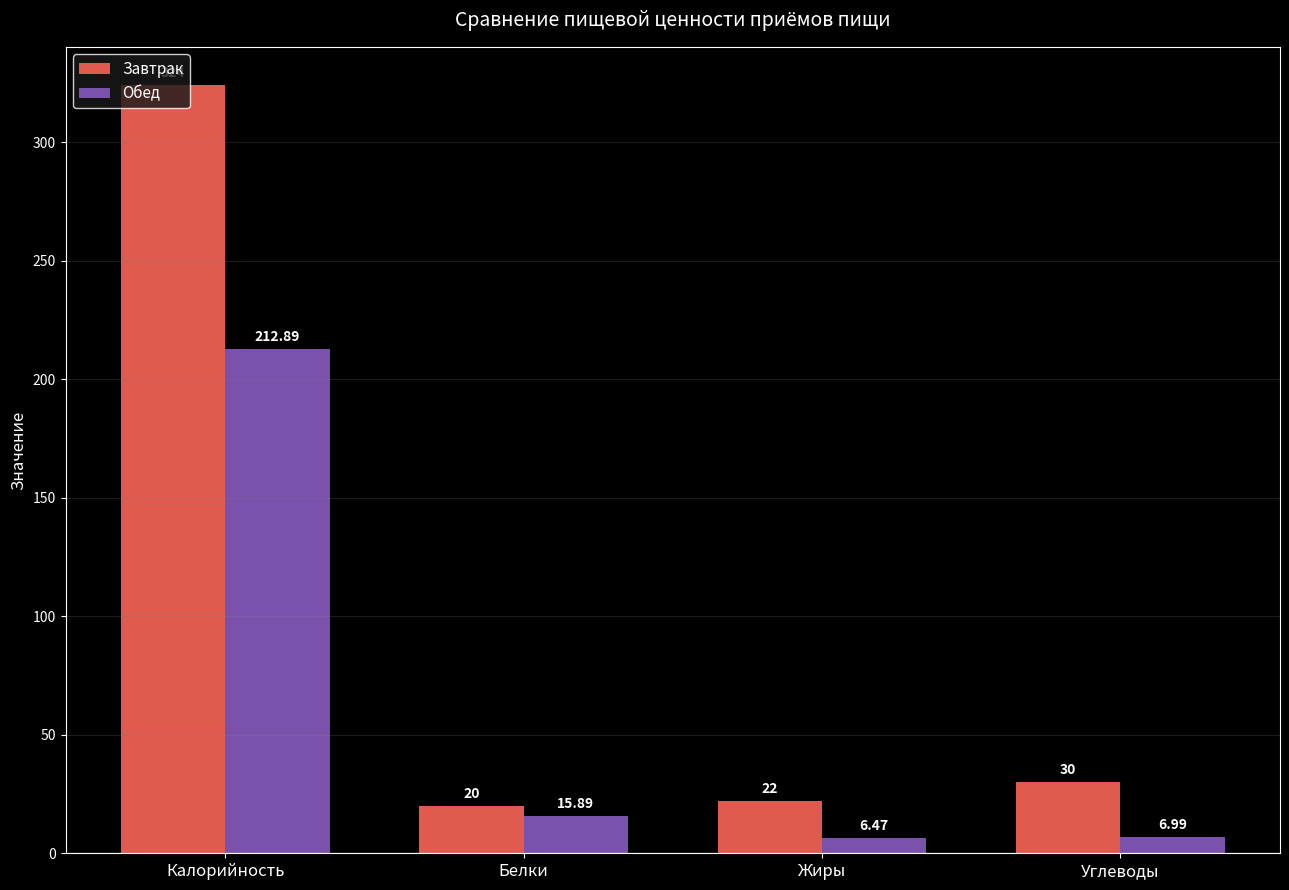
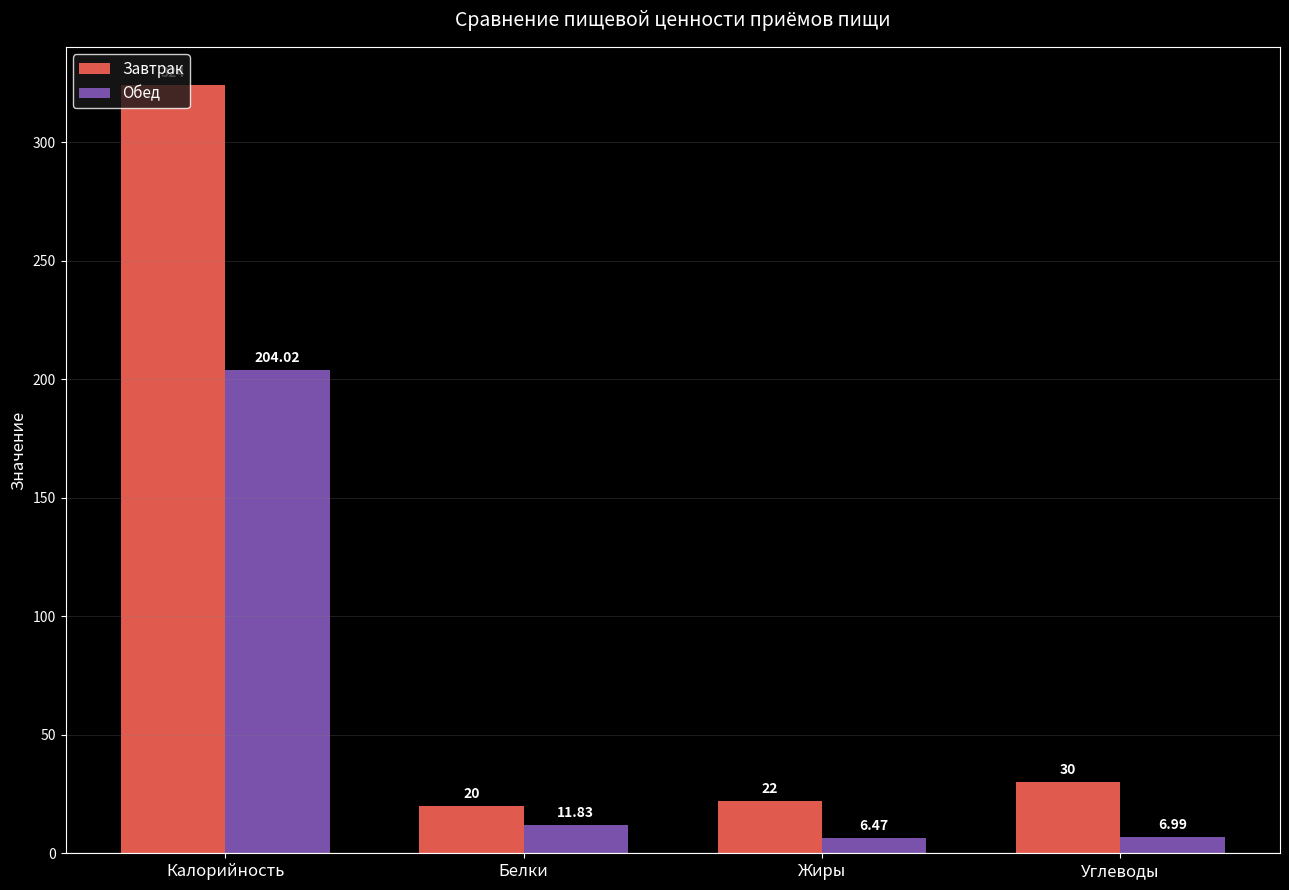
  {
    "Завтрак": {
      "Белки": 20,
      "Жиры": 22,
      "Углеводы": 30
    },
    "Обед": {
-     "Калорийность": 212.89,
-     "Белки": 15.89,
+     "Калорийность": 204.02,
+     "Белки": 11.83,
      "Жиры": 6.47,
      "Углеводы": 6.99
    }
  }
